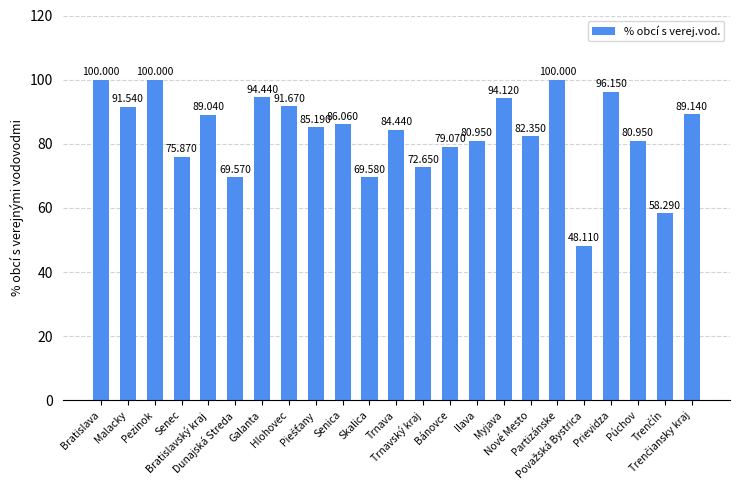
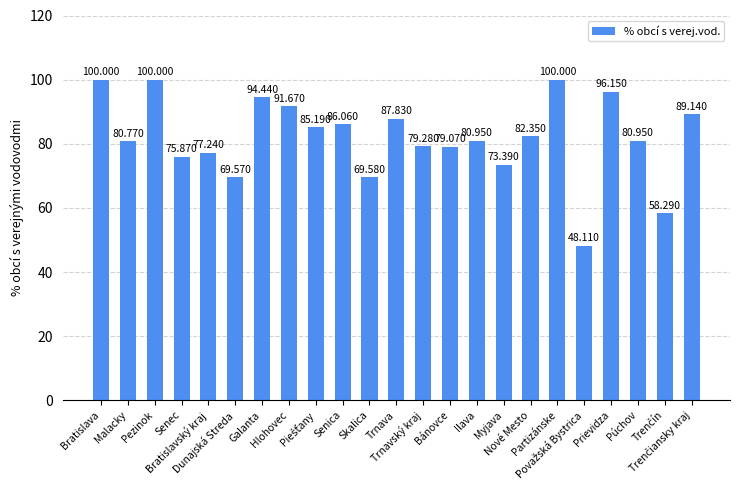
  {
    "Bratislava": 100.000,
-   "Malacky": 91.540,
+   "Malacky": 80.770,
    "Pezinok": 100.000,
    "Senec": 75.870,
-   "Bratislavský kraj": 89.040,
+   "Bratislavský kraj": 77.240,
    "Dunajská Streda": 69.570,
    "Galanta": 94.440,
    "Hlohovec": 91.670,
    "Piešťany": 85.190,
    "Senica": 86.060,
    "Skalica": 69.580,
-   "Trnava": 84.440,
-   "Trnavský kraj": 72.650,
+   "Trnava": 87.830,
+   "Trnavský kraj": 79.280,
    "Bánovce": 79.070,
    "Ilava": 80.950,
-   "Myjava": 94.120,
+   "Myjava": 73.390,
    "Nové Mesto": 82.350,
    "Partizánske": 100.000,
    "Považská Bystrica": 48.110,
    "Prievidza": 96.150,
    "Púchov": 80.950,
    "Trenčín": 58.290,
    "Trenčiansky kraj": 89.140
  }
